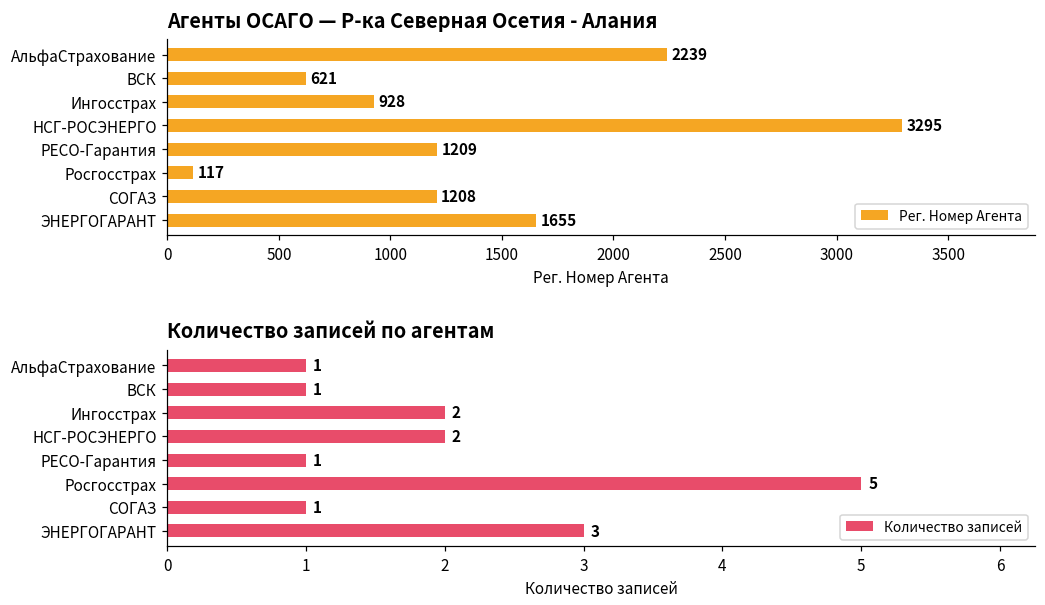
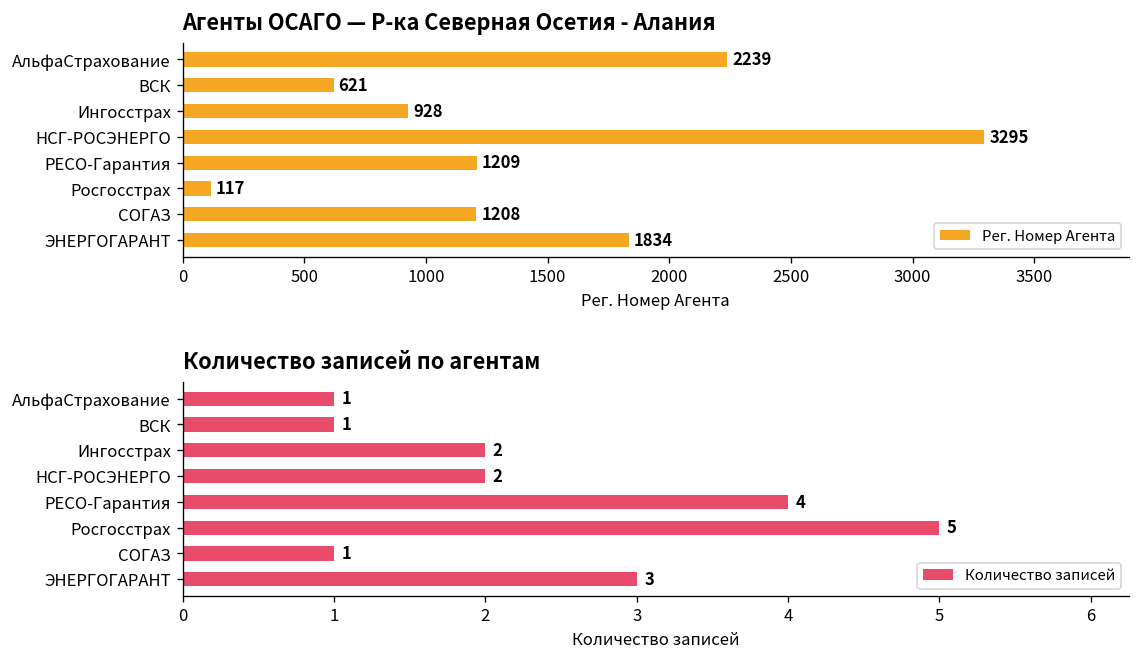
  {
    "Агенты ОСАГО — Р-ка Северная Осетия - Алания": {
      "АльфаСтрахование": 2239,
      "ВСК": 621,
      "Ингосстрах": 928,
      "НСГ-РОСЭНЕРГО": 3295,
      "РЕСО-Гарантия": 1209,
      "Росгосстрах": 117,
      "СОГАЗ": 1208,
-     "ЭНЕРГОГАРАНТ": 1655
+     "ЭНЕРГОГАРАНТ": 1834
    },
    "Количество записей по агентам": {
      "АльфаСтрахование": 1,
      "ВСК": 1,
      "Ингосстрах": 2,
      "НСГ-РОСЭНЕРГО": 2,
-     "РЕСО-Гарантия": 1,
+     "РЕСО-Гарантия": 4,
      "Росгосстрах": 5,
      "СОГАЗ": 1,
      "ЭНЕРГОГАРАНТ": 3
    }
  }
